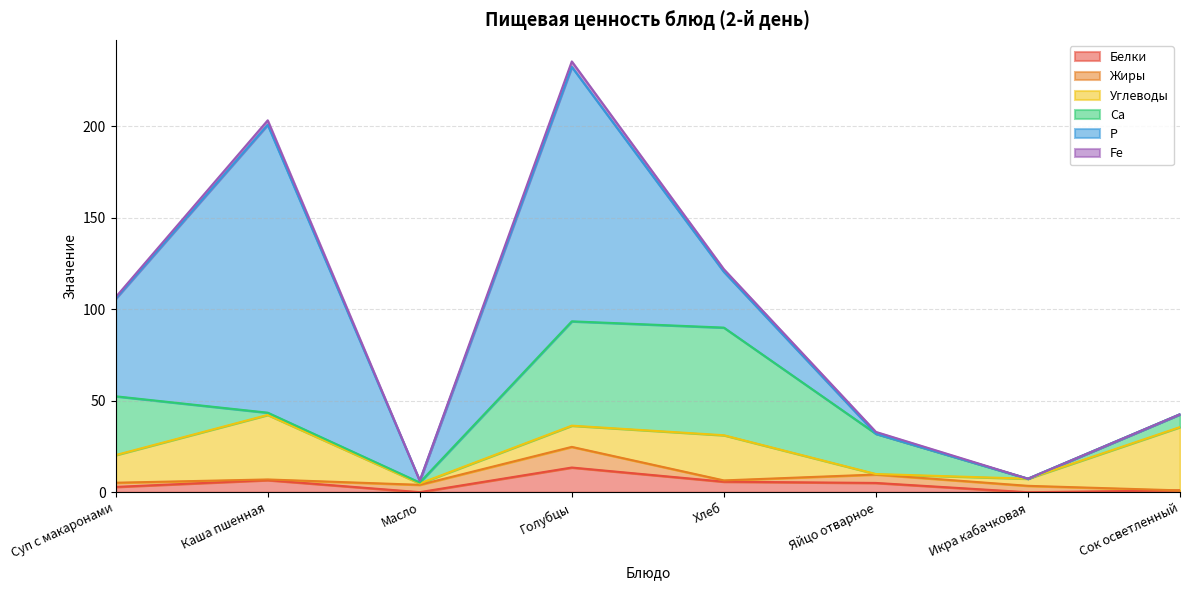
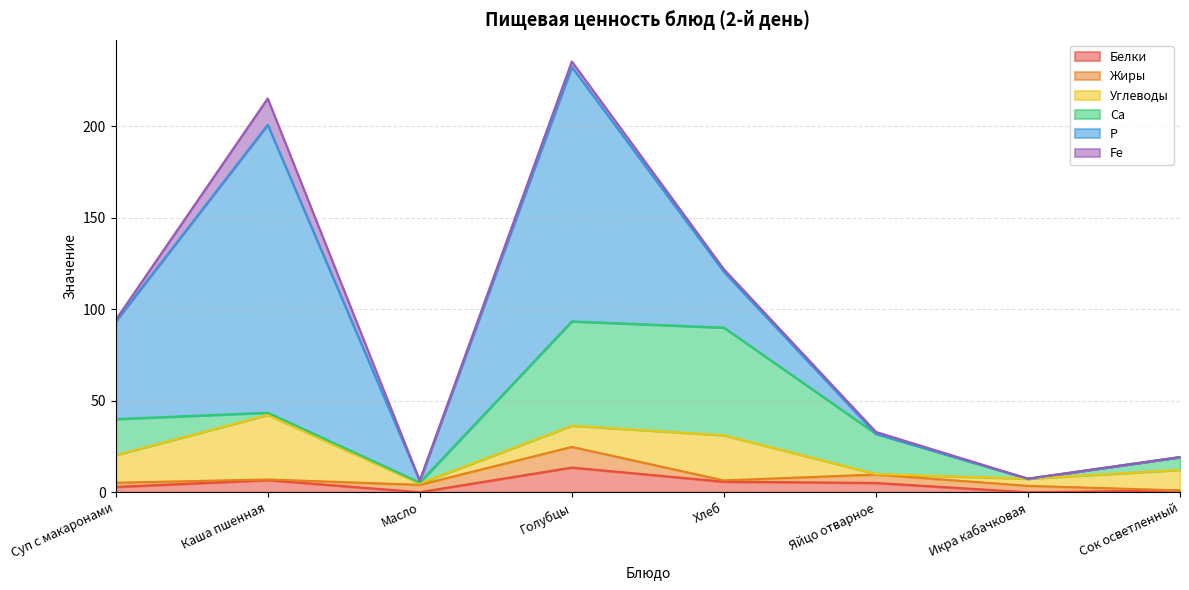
  {
    "Углеводы": {
      "Суп с макаронами": 15,
      "Голубцы": 12,
      "Хлеб": 25,
-     "Сок осветленный": 35
+     "Сок осветленный": 11
    },
    "Са": {
-     "Суп с макаронами": 32,
+     "Суп с макаронами": 20,
      "Голубцы": 57,
      "Хлеб": 59
    },
    "Р": {
      "Каша пшенная": 157,
      "Голубцы": 139,
      "Хлеб": 31
    },
    "Fe": {
-     "Каша пшенная": 2,
+     "Каша пшенная": 14,
      "Голубцы": 3,
      "Хлеб": 1
    }
  }
